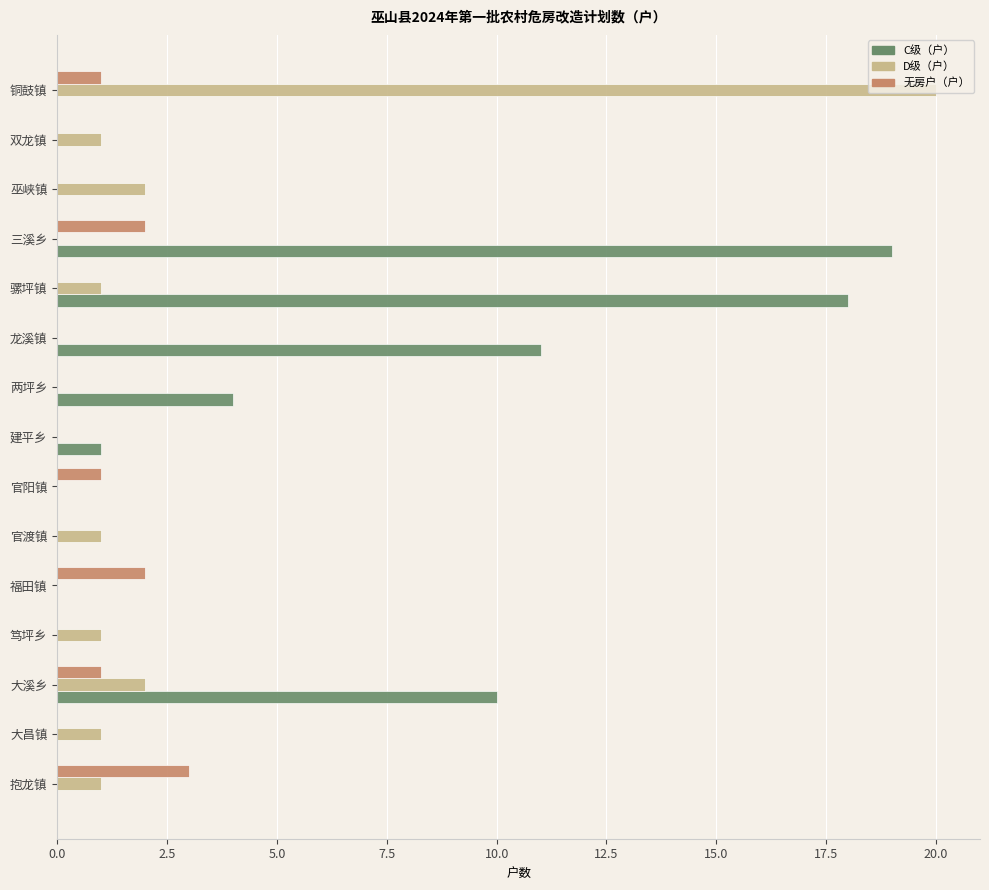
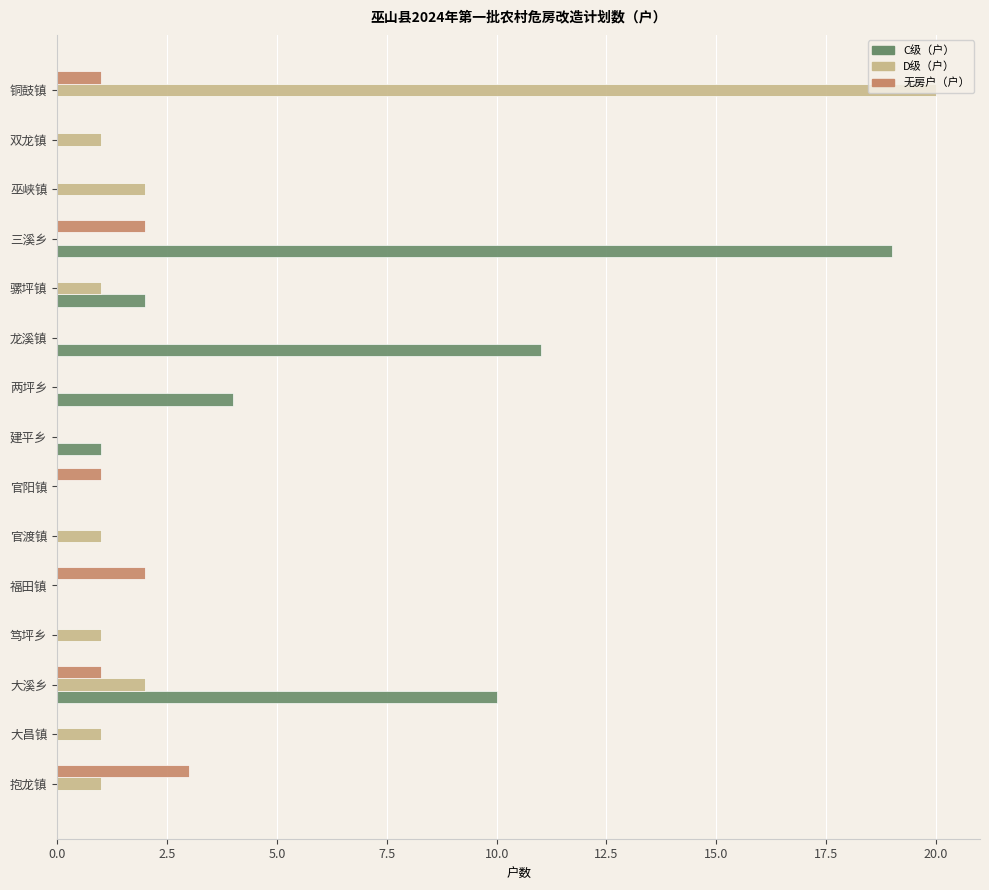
  {
    "C级（户）": {
      "铜鼓镇": 0,
      "双龙镇": 0,
      "巫峡镇": 0,
      "三溪乡": 19,
-     "骡坪镇": 18,
+     "骡坪镇": 2,
      "龙溪镇": 11,
      "两坪乡": 4,
      "建平乡": 1,
      "官阳镇": 0,
      "官渡镇": 0,
      "福田镇": 0,
      "笃坪乡": 0,
      "大溪乡": 10,
      "大昌镇": 0,
      "抱龙镇": 0
    }
  }
